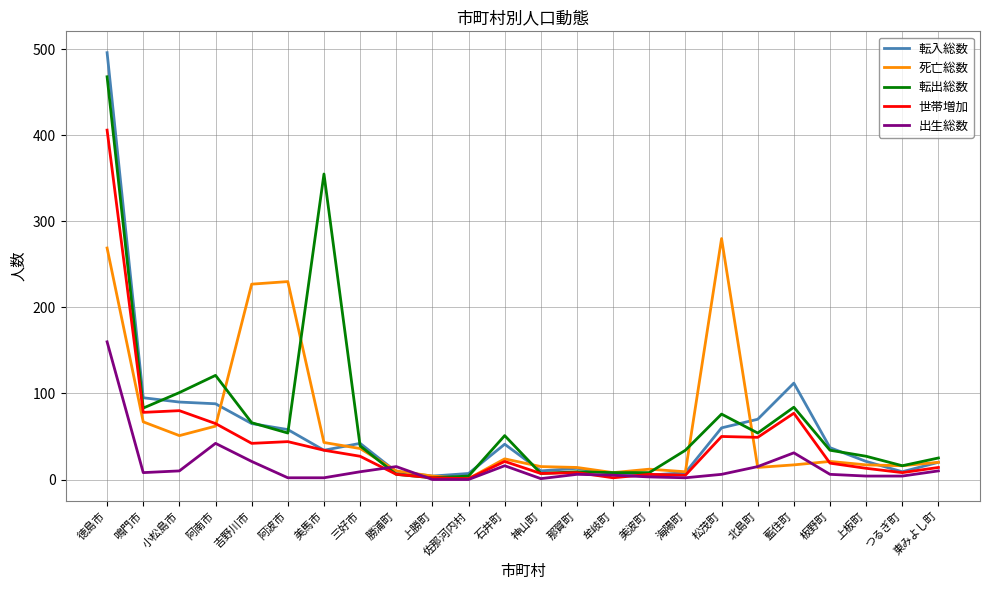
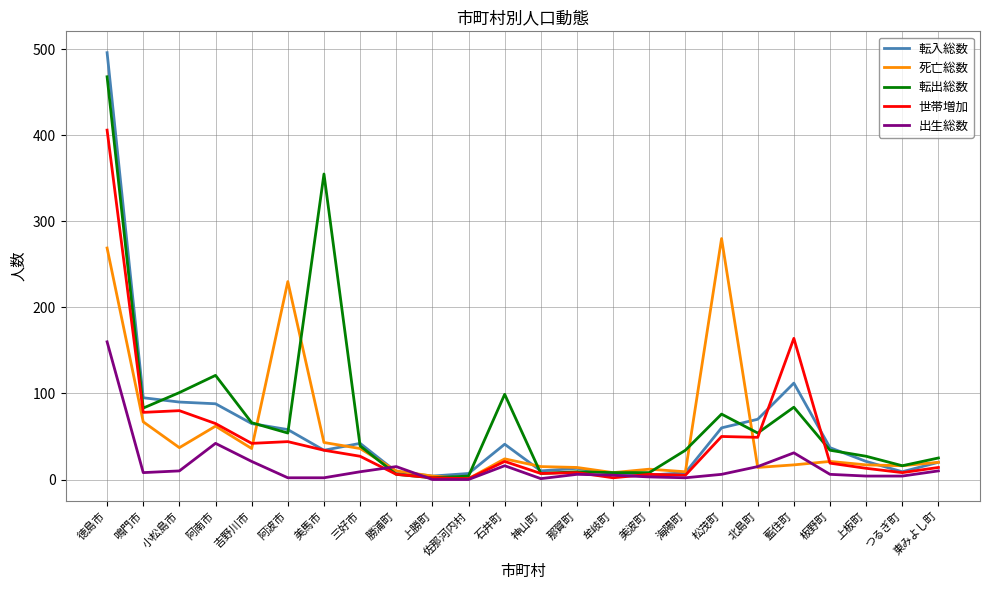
  {
    "転入総数": {
      "徳島市": 500,
      "鳴門市": 100,
      "小松島市": 90,
      "阿南市": 90,
      "阿波市": 60,
      "佐那河内村": 10,
      "石井町": 40,
      "神山町": 10,
      "松茂町": 60,
      "北島町": 70,
      "藍住町": 110,
      "上板町": 20
    },
    "死亡総数": {
      "徳島市": 270,
      "鳴門市": 70,
-     "小松島市": 50,
-     "吉野川市": 230,
+     "小松島市": 40,
+     "吉野川市": 40,
      "阿波市": 230,
      "美馬市": 40,
      "三好市": 40,
      "石井町": 20,
      "神山町": 20,
      "美波町": 10,
      "松茂町": 280,
      "藍住町": 20,
      "上板町": 20
    },
    "転出総数": {
      "徳島市": 470,
      "鳴門市": 80,
      "小松島市": 100,
      "阿南市": 120,
      "阿波市": 50,
      "美馬市": 360,
-     "石井町": 50,
+     "石井町": 100,
      "海陽町": 30,
      "松茂町": 80,
      "北島町": 50,
      "藍住町": 80,
      "上板町": 30,
      "東みよし町": 30
    },
    "世帯増加": {
      "徳島市": 410,
      "鳴門市": 80,
      "小松島市": 80,
      "吉野川市": 40,
      "阿波市": 40,
      "三好市": 30,
      "石井町": 20,
      "牟岐町": 0,
      "海陽町": 10,
      "松茂町": 50,
      "北島町": 50,
-     "藍住町": 80,
+     "藍住町": 160,
      "上板町": 10,
      "東みよし町": 10
    },
    "出生総数": {
      "徳島市": 160,
      "鳴門市": 10,
      "小松島市": 10,
      "阿南市": 40,
      "吉野川市": 20,
      "阿波市": 0,
      "美馬市": 0,
      "三好市": 10,
      "勝浦町": 20,
      "石井町": 20,
      "神山町": 0,
      "海陽町": 0,
      "松茂町": 10,
      "藍住町": 30,
      "板野町": 10,
      "上板町": 0,
      "つるぎ町": 0,
      "東みよし町": 10
    }
  }
